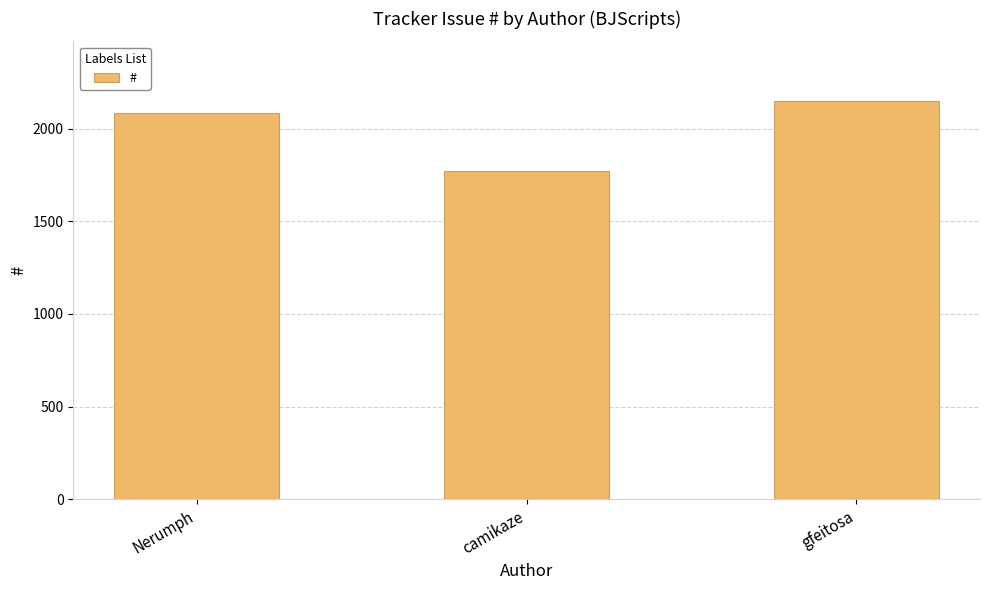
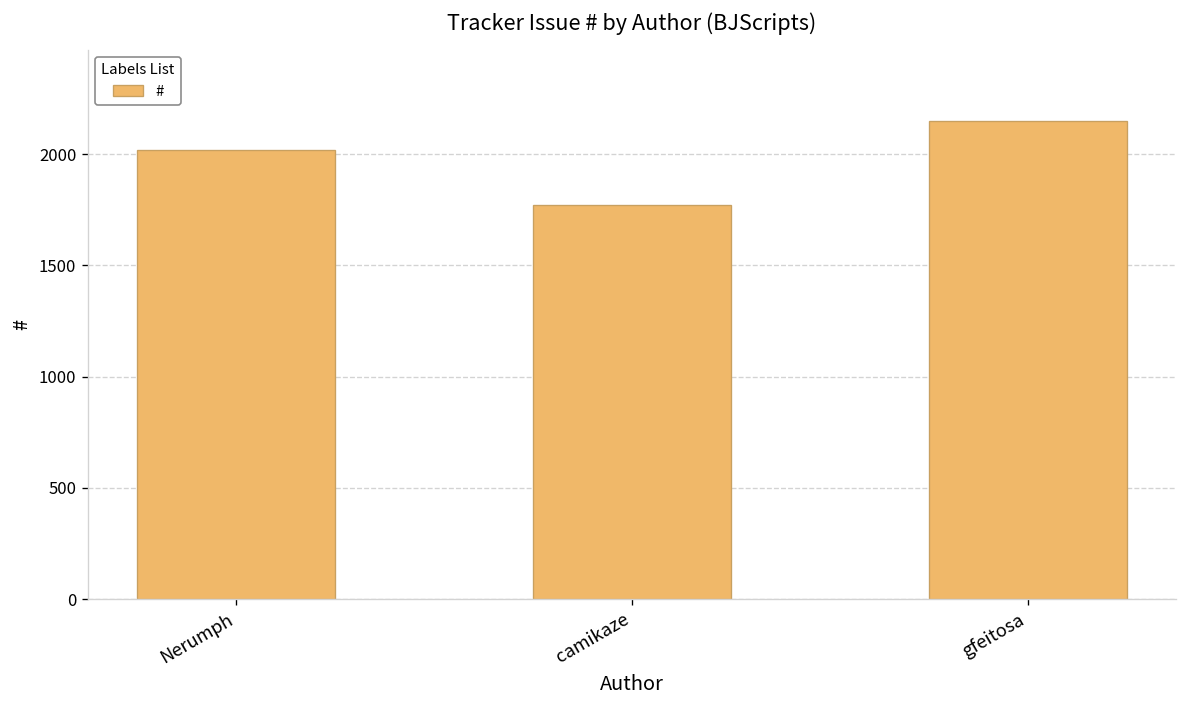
  {
-   "Nerumph": 2090,
+   "Nerumph": 2020,
    "camikaze": 1770,
    "gfeitosa": 2150
  }
